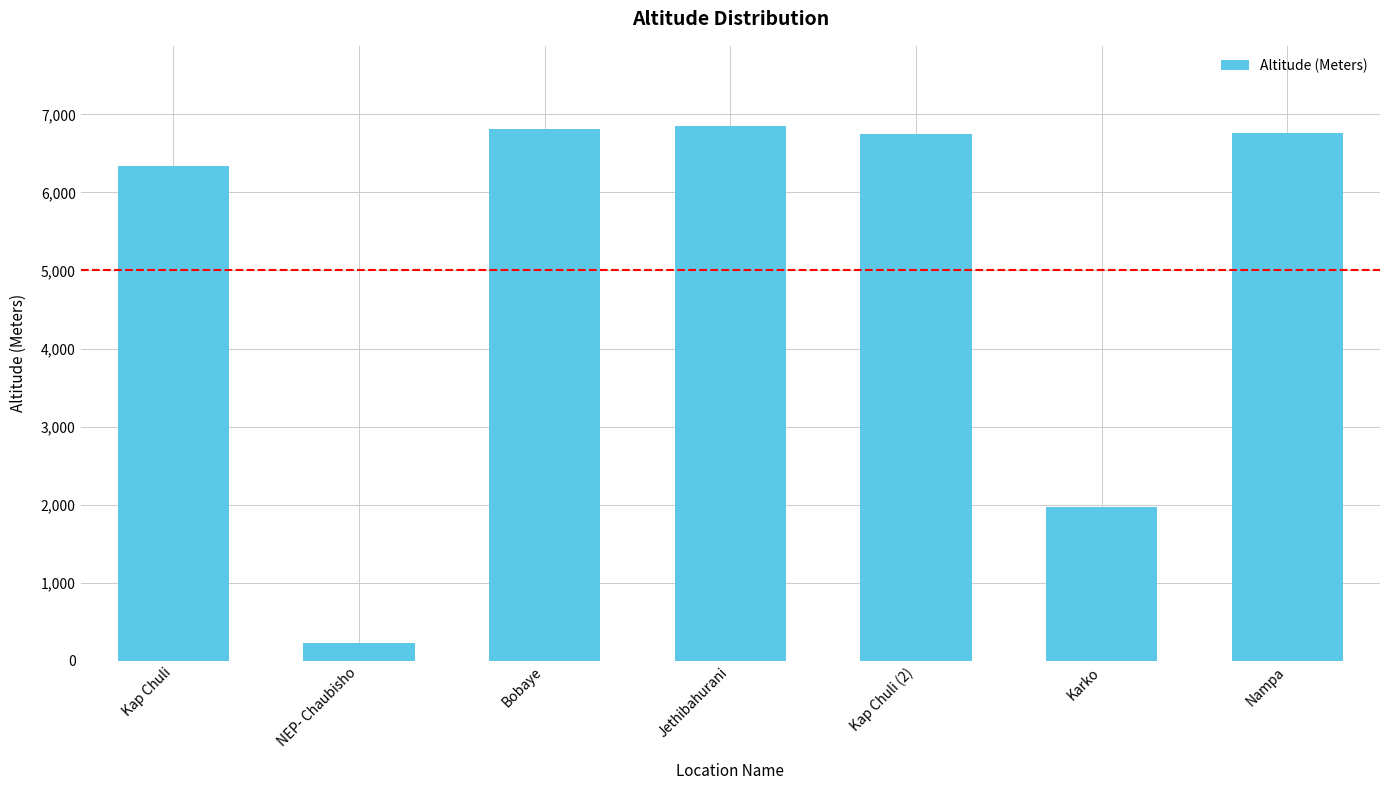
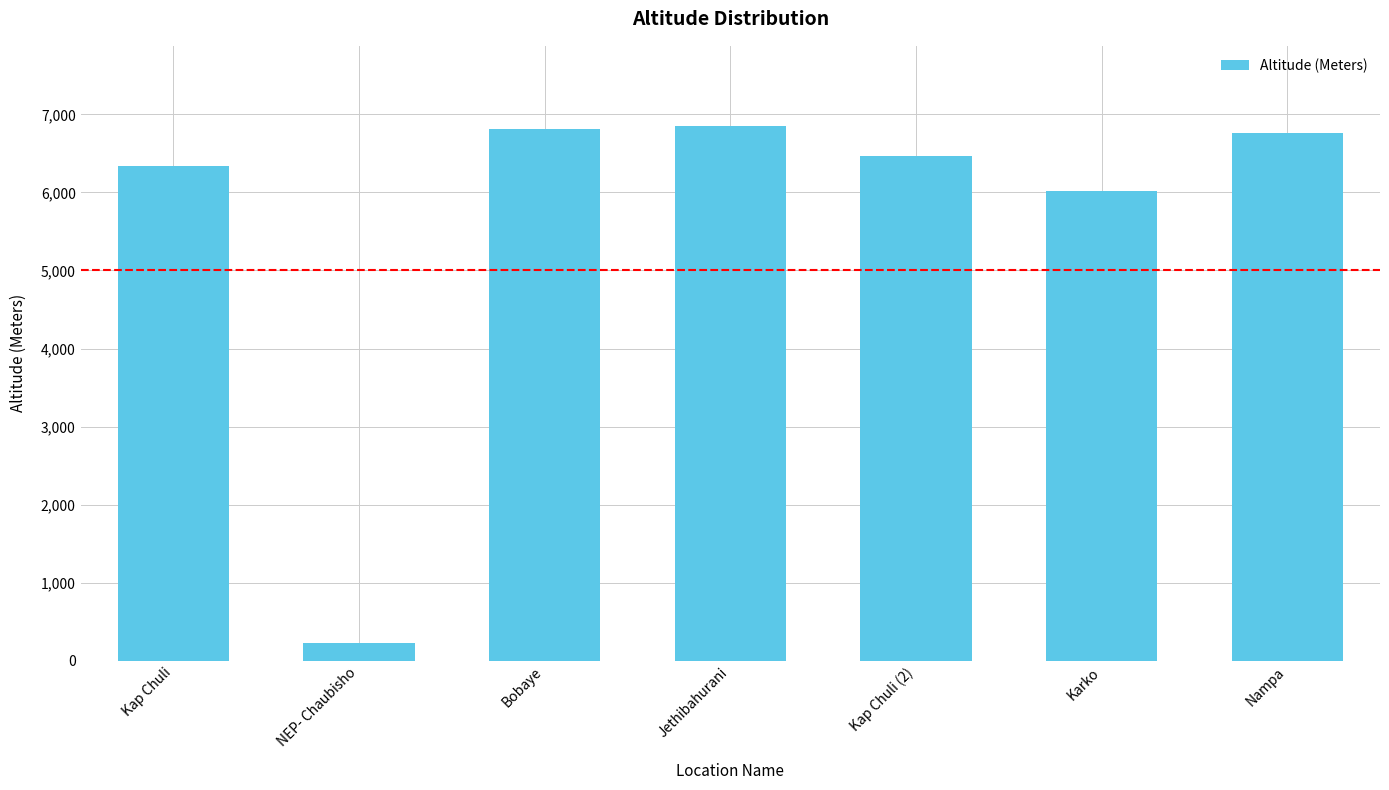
  {
    "Kap Chuli": "6,300",
    "NEP- Chaubisho": "200",
    "Bobaye": "6,800",
    "Jethibahurani": "6,900",
-   "Kap Chuli (2)": "6,700",
-   "Karko": "2,000",
+   "Kap Chuli (2)": "6,500",
+   "Karko": "6,000",
    "Nampa": "6,800"
  }
